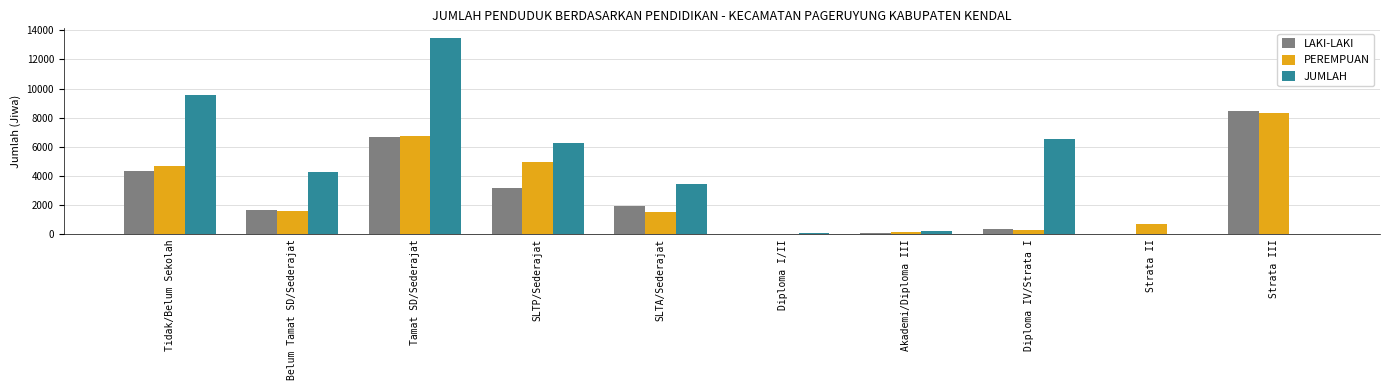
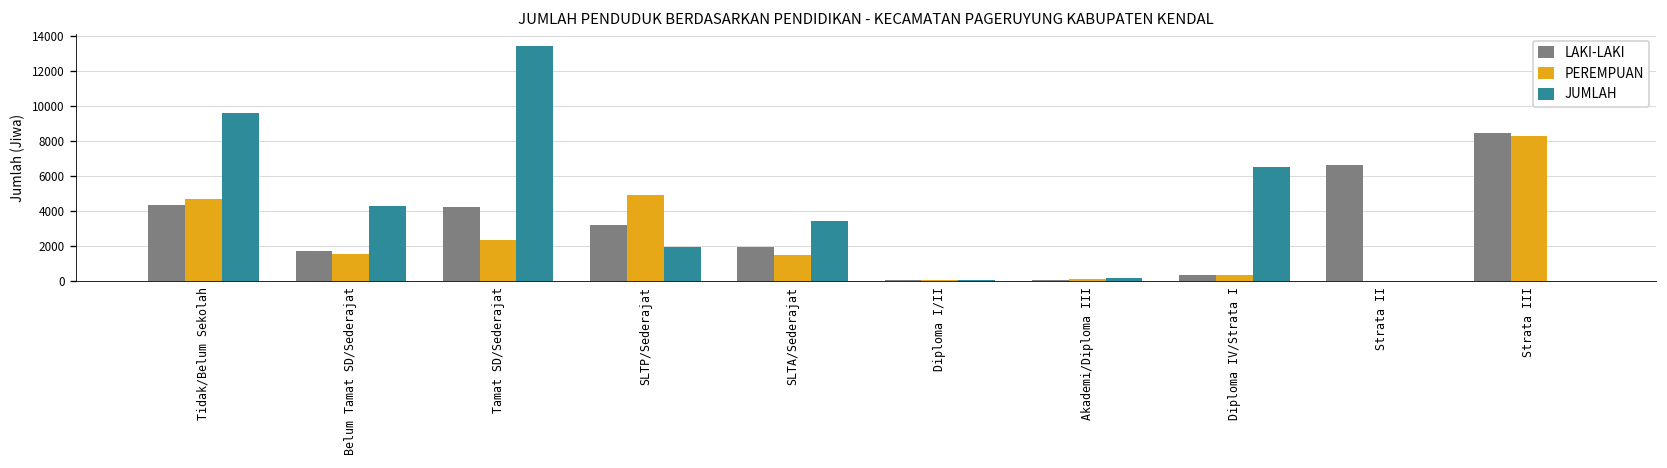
  {
    "LAKI-LAKI": {
      "Tidak/Belum Sekolah": 4400,
      "Belum Tamat SD/Sederajat": 1700,
-     "Tamat SD/Sederajat": 6700,
+     "Tamat SD/Sederajat": 4200,
      "SLTP/Sederajat": 3200,
      "SLTA/Sederajat": 2000,
      "Diploma IV/Strata I": 300,
-     "Strata II": 0,
+     "Strata II": 6600,
      "Strata III": 8500
    },
    "PEREMPUAN": {
      "Tidak/Belum Sekolah": 4700,
      "Belum Tamat SD/Sederajat": 1600,
-     "Tamat SD/Sederajat": 6800,
+     "Tamat SD/Sederajat": 2300,
      "SLTP/Sederajat": 4900,
      "SLTA/Sederajat": 1500,
      "Diploma IV/Strata I": 300,
-     "Strata II": 700,
+     "Strata II": 0,
      "Strata III": 8300
    },
    "JUMLAH": {
      "Tidak/Belum Sekolah": 9600,
      "Belum Tamat SD/Sederajat": 4300,
      "Tamat SD/Sederajat": 13500,
-     "SLTP/Sederajat": 6300,
+     "SLTP/Sederajat": 1900,
      "SLTA/Sederajat": 3500,
      "Akademi/Diploma III": 200,
      "Diploma IV/Strata I": 6500,
      "Strata III": 0
    }
  }
